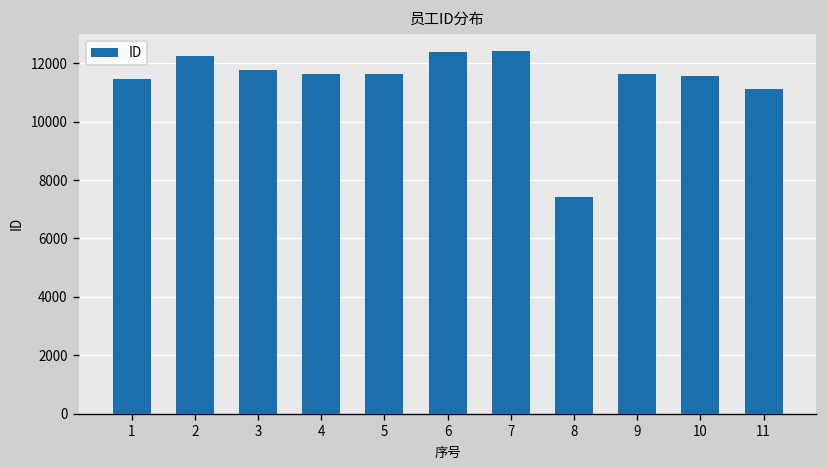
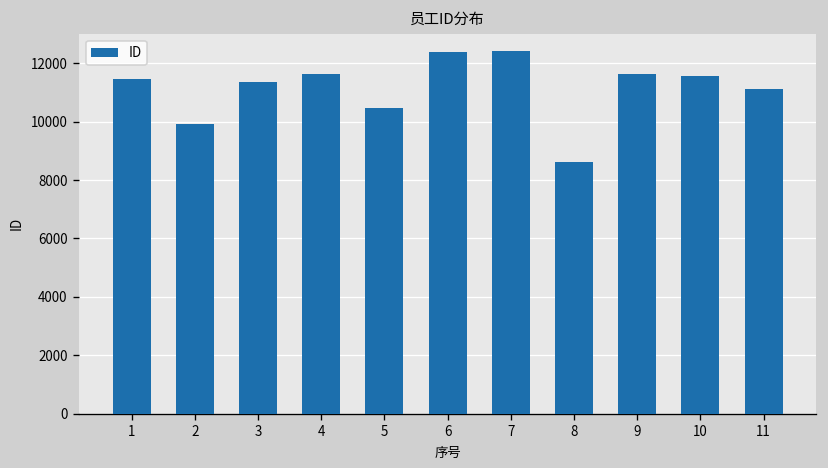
  {
    "1": 11500,
-   "2": 12300,
-   "3": 11800,
+   "2": 9900,
+   "3": 11400,
    "4": 11600,
-   "5": 11600,
+   "5": 10500,
    "6": 12400,
    "7": 12400,
-   "8": 7400,
+   "8": 8600,
    "9": 11600,
    "10": 11600,
    "11": 11100
  }
